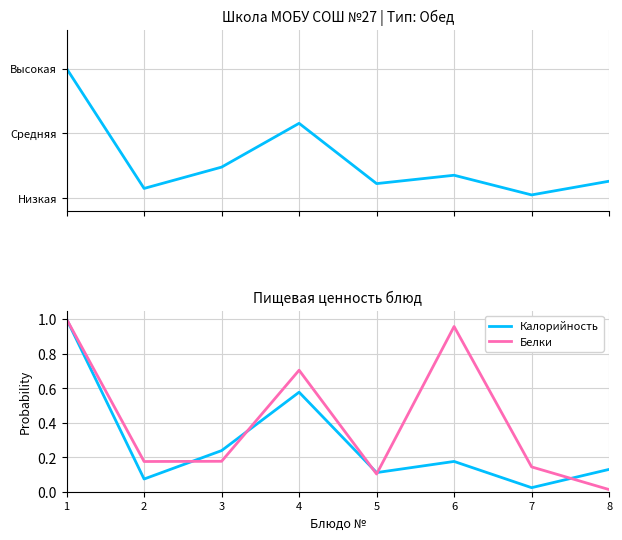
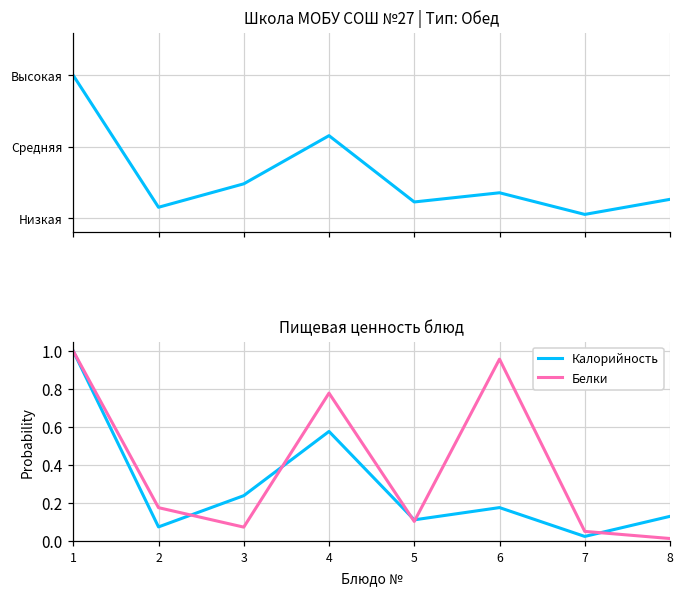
  {
    "Пищевая ценность блюд": {
      "Калорийность": {
        "2": 0.07,
        "3": 0.24,
        "4": 0.58,
        "6": 0.18,
        "7": 0.02,
        "8": 0.13
      },
      "Белки": {
        "2": 0.18,
-       "3": 0.18,
-       "4": 0.70,
+       "3": 0.07,
+       "4": 0.78,
        "6": 0.96,
-       "7": 0.14,
+       "7": 0.05,
        "8": 0.01
      }
    }
  }
